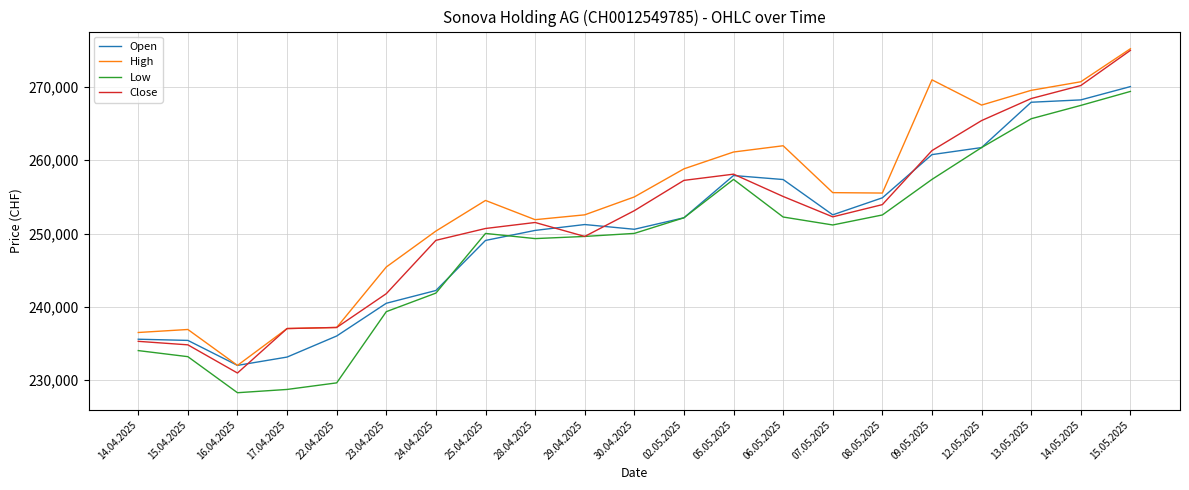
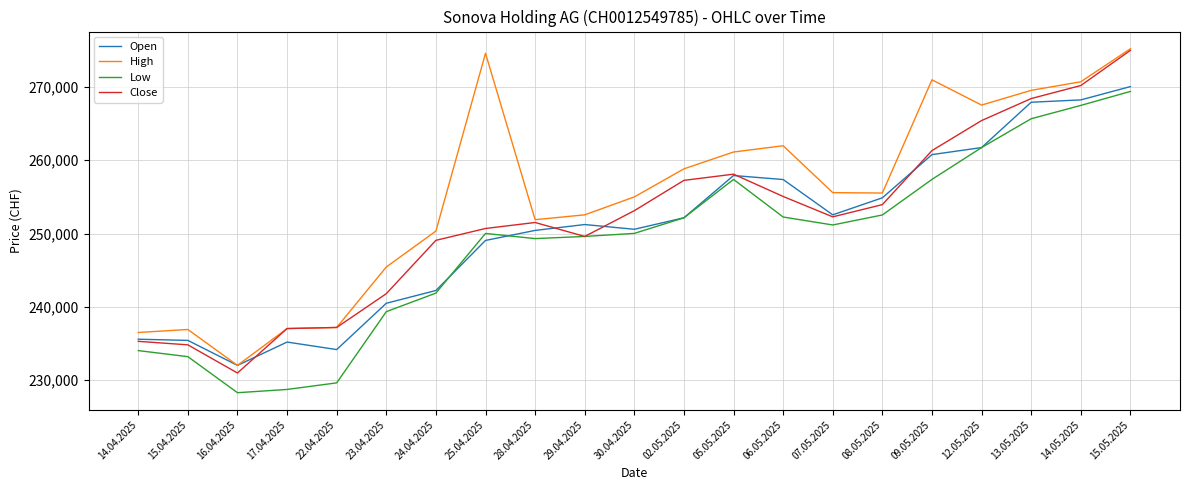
  {
    "Open": {
      "15.04.2025": "235,000",
-     "17.04.2025": "233,000",
-     "22.04.2025": "236,000",
+     "17.04.2025": "235,000",
+     "22.04.2025": "234,000",
      "23.04.2025": "240,000",
      "24.04.2025": "242,000",
      "25.04.2025": "249,000",
      "28.04.2025": "250,000",
      "29.04.2025": "251,000",
      "30.04.2025": "251,000",
      "06.05.2025": "257,000",
      "08.05.2025": "255,000",
      "09.05.2025": "261,000",
      "13.05.2025": "268,000",
      "14.05.2025": "268,000",
      "15.05.2025": "270,000"
    },
    "High": {
      "14.04.2025": "237,000",
      "15.04.2025": "237,000",
      "23.04.2025": "245,000",
      "24.04.2025": "250,000",
-     "25.04.2025": "255,000",
+     "25.04.2025": "275,000",
      "28.04.2025": "252,000",
      "29.04.2025": "253,000",
      "30.04.2025": "255,000",
      "02.05.2025": "259,000",
      "05.05.2025": "261,000",
      "06.05.2025": "262,000",
      "07.05.2025": "256,000",
      "08.05.2025": "256,000",
      "09.05.2025": "271,000",
      "12.05.2025": "268,000",
      "13.05.2025": "270,000",
      "14.05.2025": "271,000"
    },
    "Low": {
      "14.04.2025": "234,000",
      "15.04.2025": "233,000",
      "16.04.2025": "228,000",
      "17.04.2025": "229,000",
      "22.04.2025": "230,000",
      "23.04.2025": "239,000",
      "24.04.2025": "242,000",
      "25.04.2025": "250,000",
      "28.04.2025": "249,000",
      "30.04.2025": "250,000",
      "05.05.2025": "257,000",
      "06.05.2025": "252,000",
      "07.05.2025": "251,000",
      "08.05.2025": "253,000",
      "09.05.2025": "257,000",
      "13.05.2025": "266,000",
      "14.05.2025": "267,000",
      "15.05.2025": "269,000"
    },
    "Close": {
      "15.04.2025": "235,000",
      "16.04.2025": "231,000",
      "23.04.2025": "242,000",
      "24.04.2025": "249,000",
      "25.04.2025": "251,000",
      "28.04.2025": "252,000",
      "30.04.2025": "253,000",
      "02.05.2025": "257,000",
      "06.05.2025": "255,000",
      "08.05.2025": "254,000",
      "09.05.2025": "261,000",
      "12.05.2025": "265,000",
      "13.05.2025": "268,000",
      "14.05.2025": "270,000"
    }
  }
